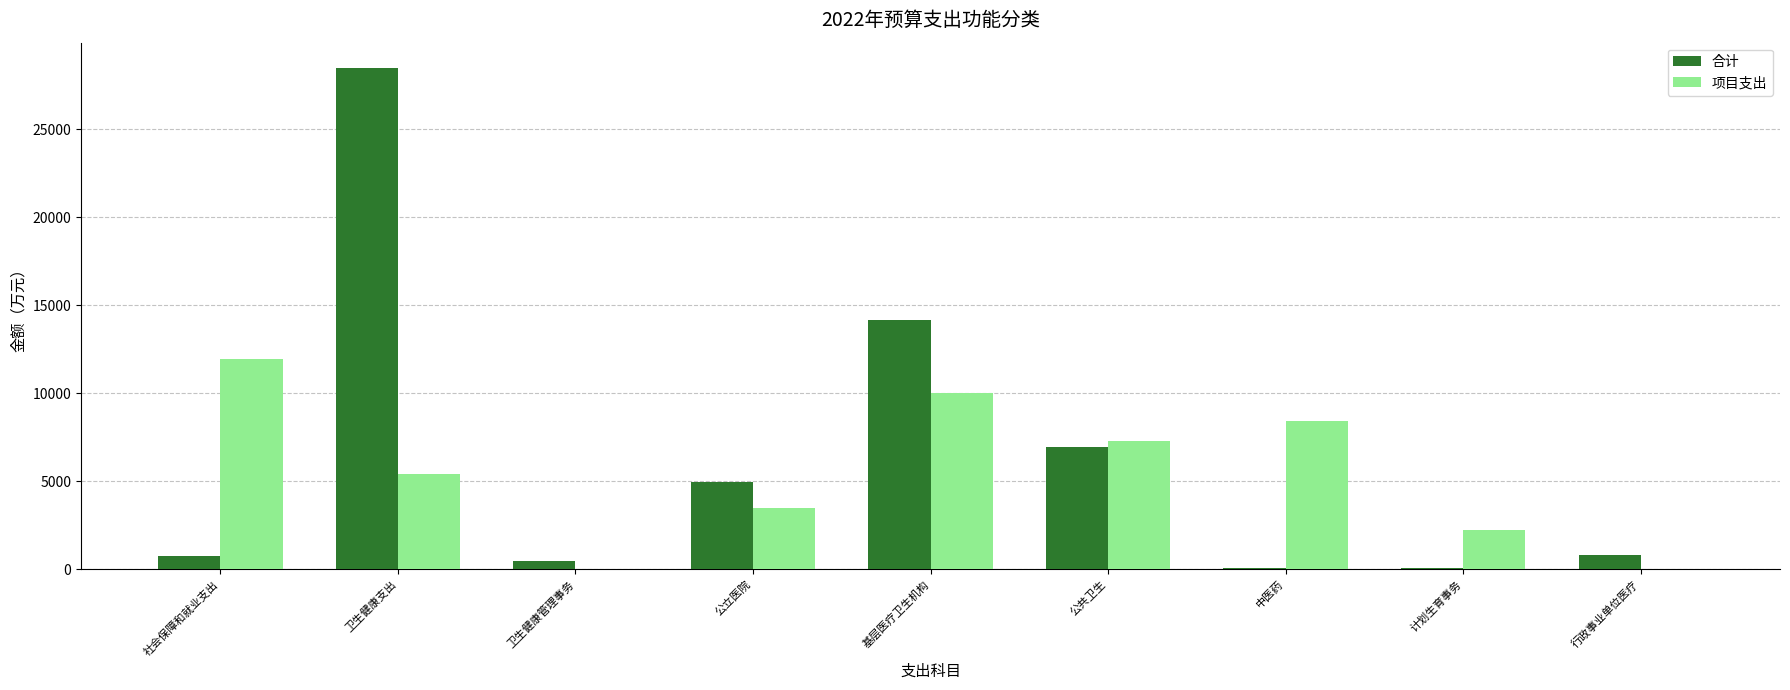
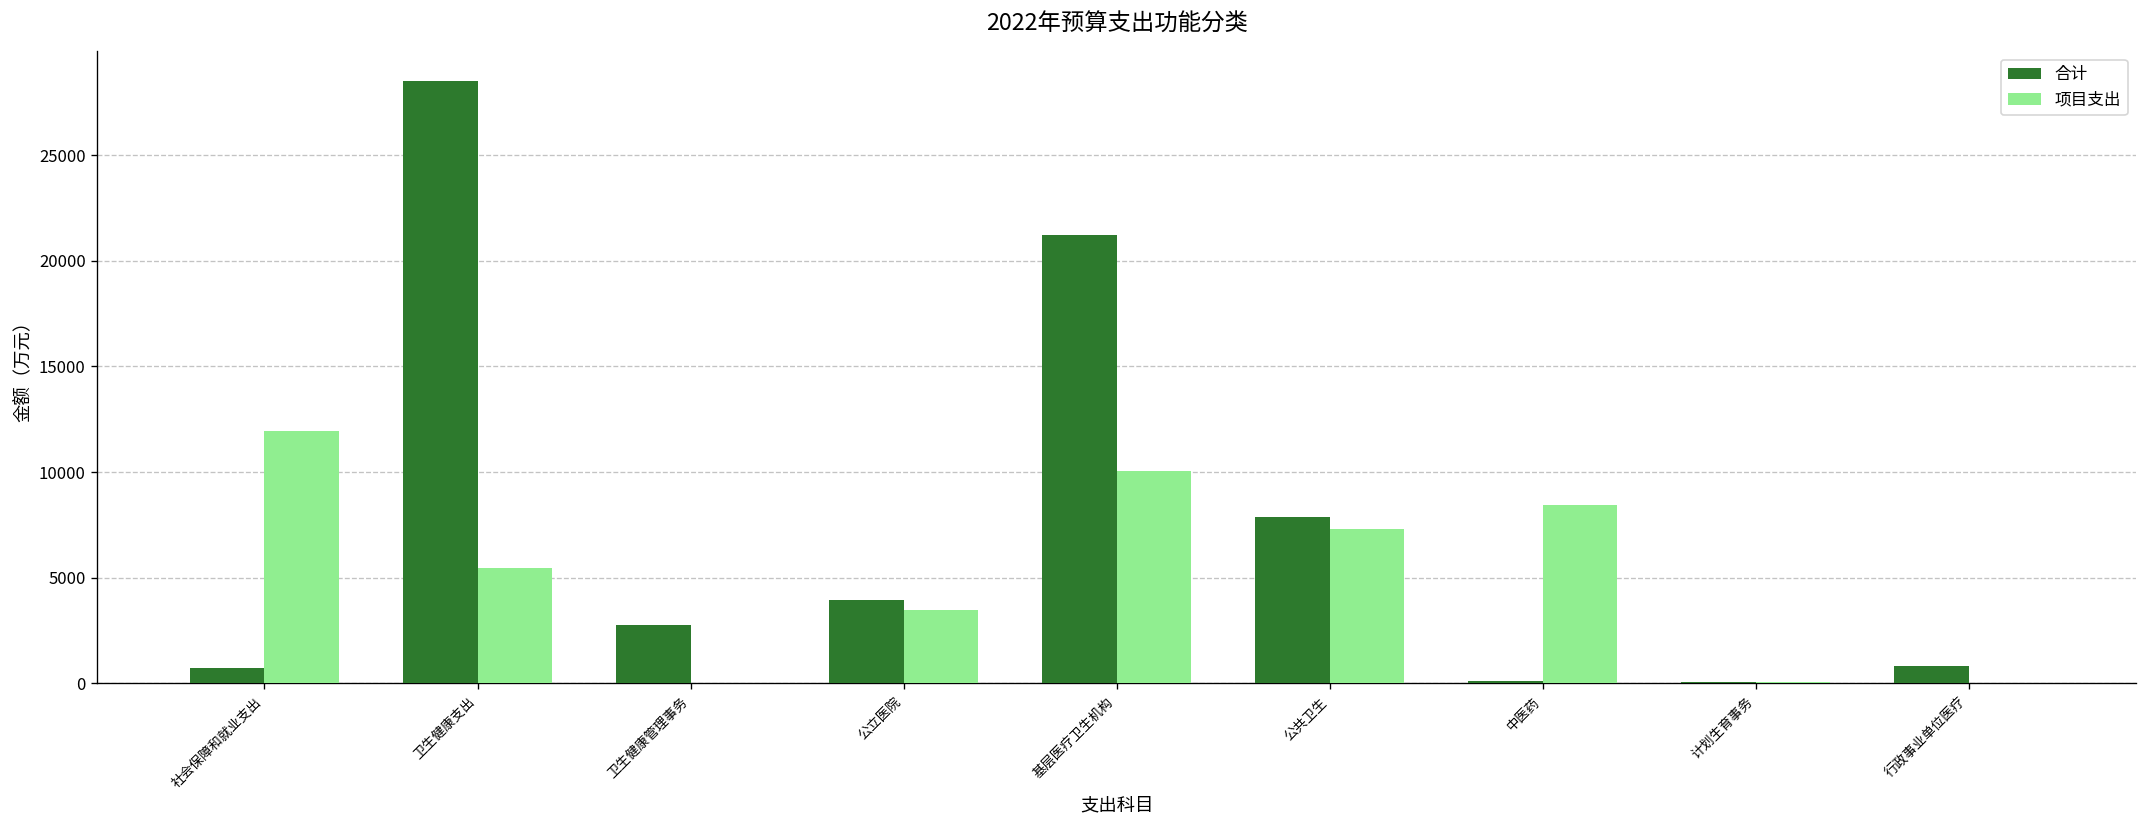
  {
    "合计": {
      "社会保障和就业支出": 700,
      "卫生健康支出": 28500,
-     "卫生健康管理事务": 500,
-     "公立医院": 5000,
-     "基层医疗卫生机构": 14200,
-     "公共卫生": 7000,
+     "卫生健康管理事务": 2800,
+     "公立医院": 3900,
+     "基层医疗卫生机构": 21200,
+     "公共卫生": 7900,
      "行政事业单位医疗": 800
    },
    "项目支出": {
      "社会保障和就业支出": 11900,
      "卫生健康支出": 5400,
      "卫生健康管理事务": 0,
      "公立医院": 3500,
      "基层医疗卫生机构": 10000,
      "公共卫生": 7300,
      "中医药": 8400,
-     "计划生育事务": 2300,
+     "计划生育事务": 100,
      "行政事业单位医疗": 0
    }
  }
